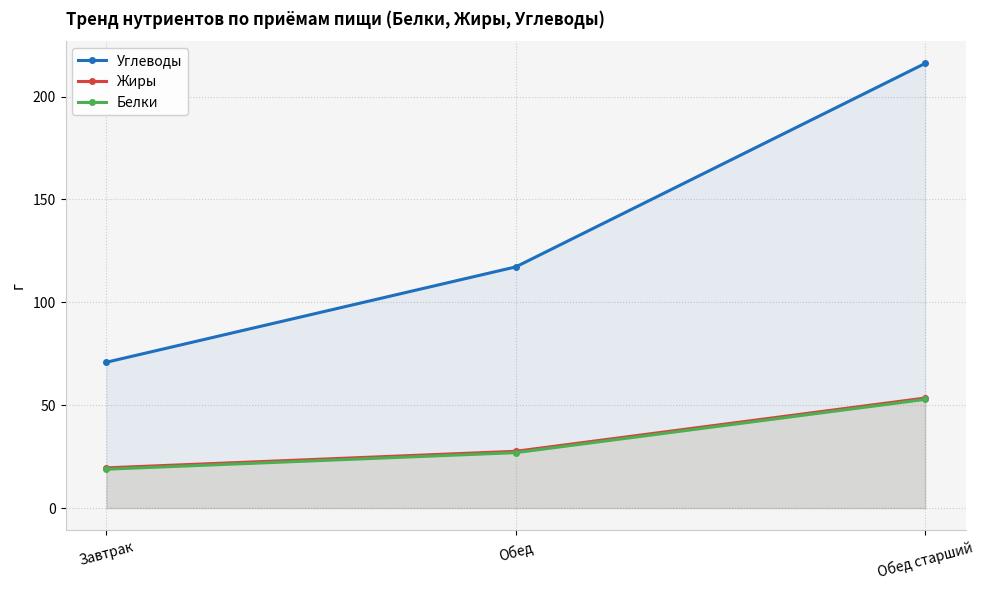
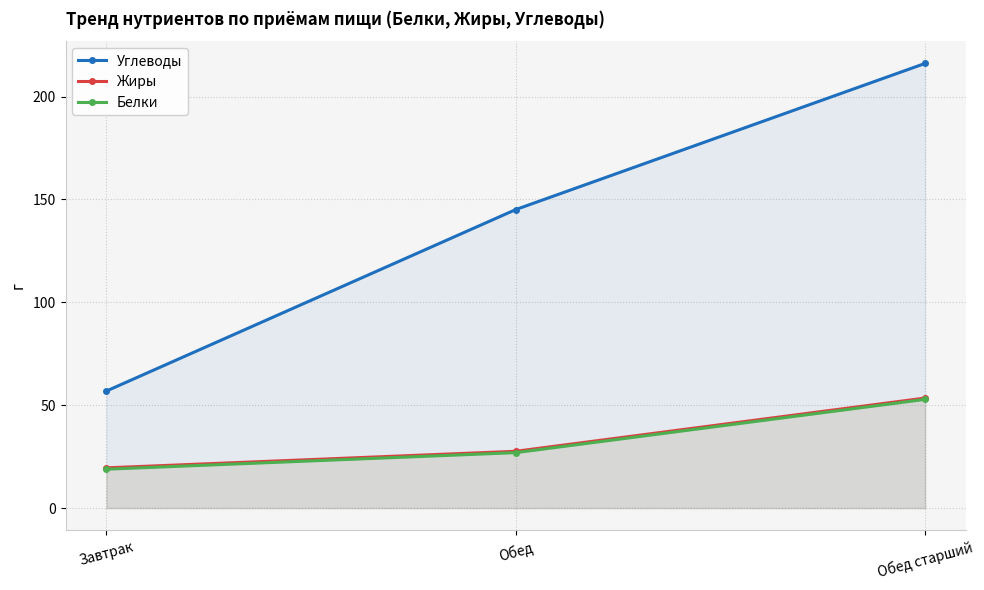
  {
    "Углеводы": {
-     "Завтрак": 71,
-     "Обед": 117,
+     "Завтрак": 57,
+     "Обед": 145,
      "Обед старший": 216
    }
  }
